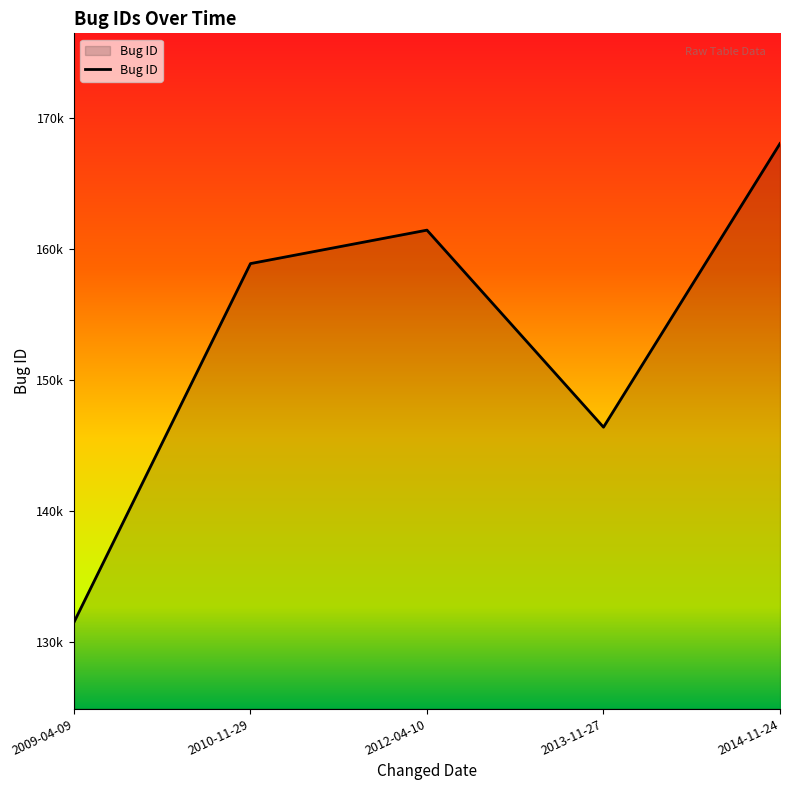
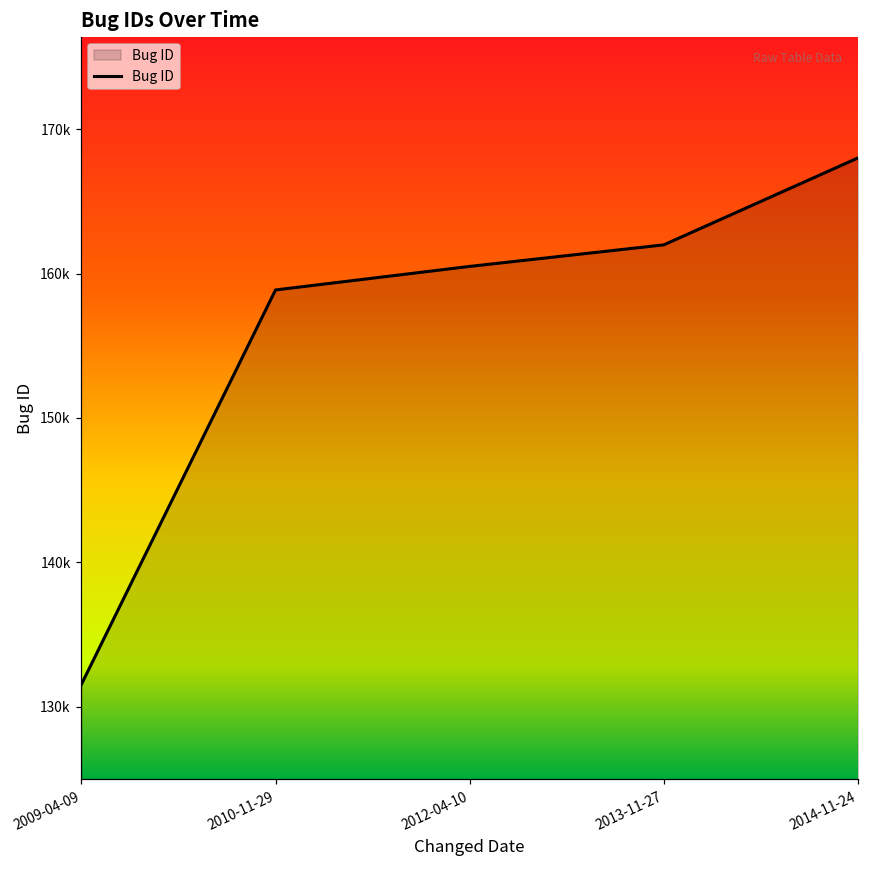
  {
    "2009-04-09": 131500,
    "2010-11-29": 158900,
-   "2012-04-10": 161400,
-   "2013-11-27": 146400,
+   "2012-04-10": 160500,
+   "2013-11-27": 162000,
    "2014-11-24": 168000
  }
